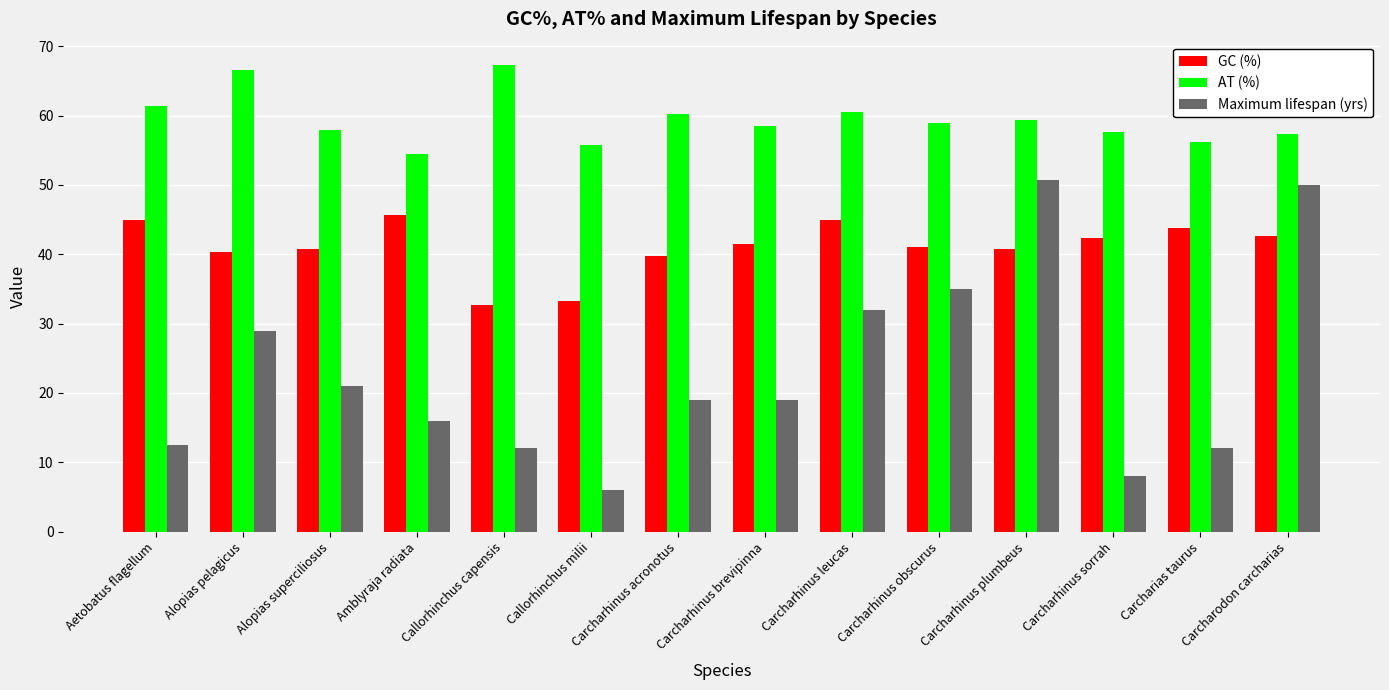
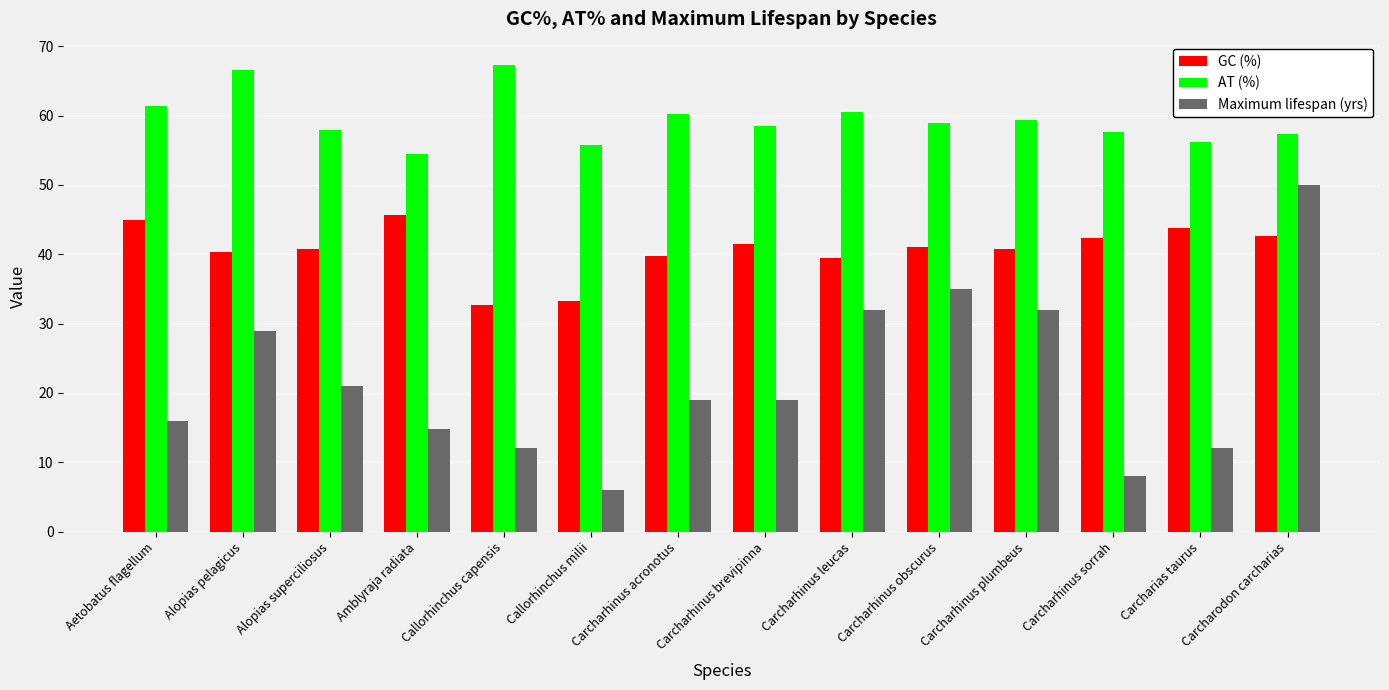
  {
    "GC (%)": {
      "Aetobatus flagellum": 45,
      "Alopias pelagicus": 40,
      "Alopias superciliosus": 41,
      "Amblyraja radiata": 46,
      "Callorhinchus capensis": 33,
      "Callorhinchus milii": 33,
      "Carcharhinus acronotus": 40,
      "Carcharhinus brevipinna": 42,
-     "Carcharhinus leucas": 45,
+     "Carcharhinus leucas": 40,
      "Carcharhinus obscurus": 41,
      "Carcharhinus plumbeus": 41,
      "Carcharhinus sorrah": 42,
      "Carcharias taurus": 44,
      "Carcharodon carcharias": 43
    },
    "AT (%)": {
      "Aetobatus flagellum": 61,
      "Alopias pelagicus": 67,
      "Alopias superciliosus": 58,
      "Amblyraja radiata": 54,
      "Callorhinchus capensis": 67,
      "Callorhinchus milii": 56,
      "Carcharhinus acronotus": 60,
      "Carcharhinus brevipinna": 59,
      "Carcharhinus leucas": 61,
      "Carcharhinus obscurus": 59,
      "Carcharhinus plumbeus": 59,
      "Carcharhinus sorrah": 58,
      "Carcharias taurus": 56,
      "Carcharodon carcharias": 57
    },
    "Maximum lifespan (yrs)": {
-     "Aetobatus flagellum": 13,
+     "Aetobatus flagellum": 16,
      "Alopias pelagicus": 29,
      "Alopias superciliosus": 21,
-     "Amblyraja radiata": 16,
+     "Amblyraja radiata": 15,
      "Callorhinchus capensis": 12,
      "Callorhinchus milii": 6,
      "Carcharhinus acronotus": 19,
      "Carcharhinus brevipinna": 19,
      "Carcharhinus leucas": 32,
      "Carcharhinus obscurus": 35,
-     "Carcharhinus plumbeus": 51,
+     "Carcharhinus plumbeus": 32,
      "Carcharhinus sorrah": 8,
      "Carcharias taurus": 12,
      "Carcharodon carcharias": 50
    }
  }
